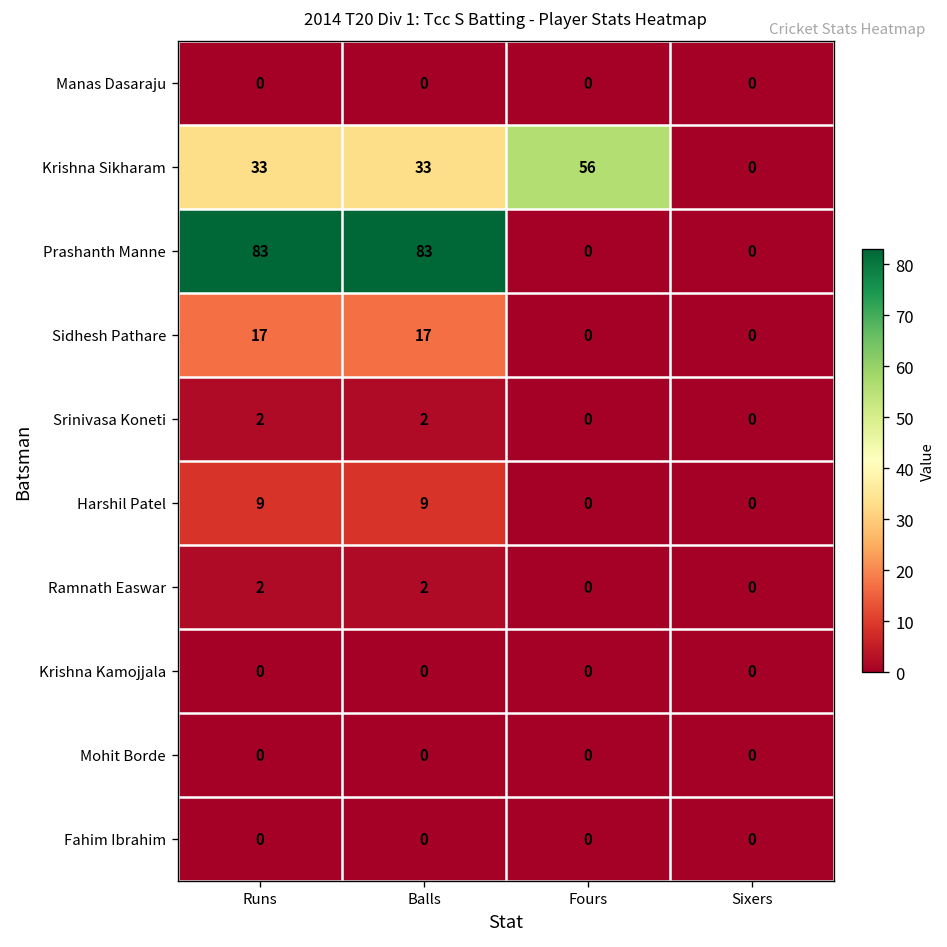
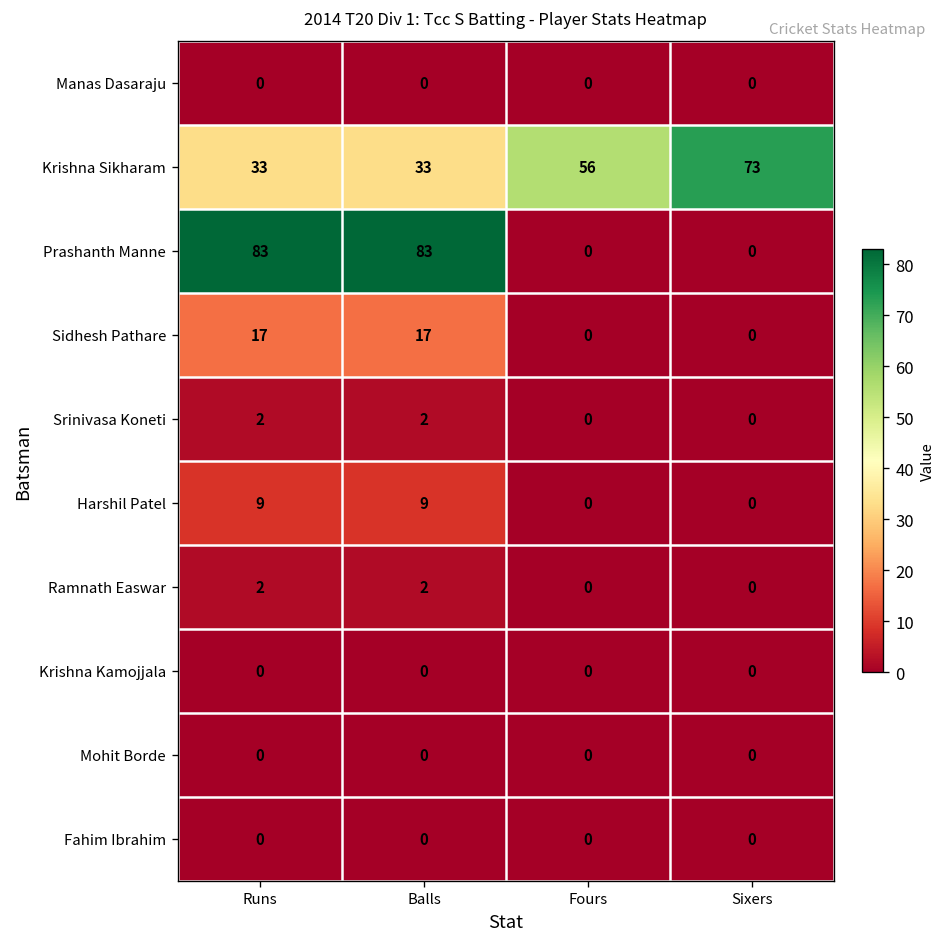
  {
    "Manas Dasaraju": {
      "Runs": 0,
      "Balls": 0,
      "Fours": 0,
      "Sixers": 0
    },
    "Krishna Sikharam": {
      "Runs": 33,
      "Balls": 33,
      "Fours": 56,
-     "Sixers": 0
+     "Sixers": 73
    },
    "Prashanth Manne": {
      "Runs": 83,
      "Balls": 83,
      "Fours": 0,
      "Sixers": 0
    },
    "Sidhesh Pathare": {
      "Runs": 17,
      "Balls": 17,
      "Fours": 0,
      "Sixers": 0
    },
    "Srinivasa Koneti": {
      "Runs": 2,
      "Balls": 2,
      "Fours": 0,
      "Sixers": 0
    },
    "Harshil Patel": {
      "Runs": 9,
      "Balls": 9,
      "Fours": 0,
      "Sixers": 0
    },
    "Ramnath Easwar": {
      "Runs": 2,
      "Balls": 2,
      "Fours": 0,
      "Sixers": 0
    },
    "Krishna Kamojjala": {
      "Runs": 0,
      "Balls": 0,
      "Fours": 0,
      "Sixers": 0
    },
    "Mohit Borde": {
      "Runs": 0,
      "Balls": 0,
      "Fours": 0,
      "Sixers": 0
    },
    "Fahim Ibrahim": {
      "Runs": 0,
      "Balls": 0,
      "Fours": 0,
      "Sixers": 0
    }
  }
